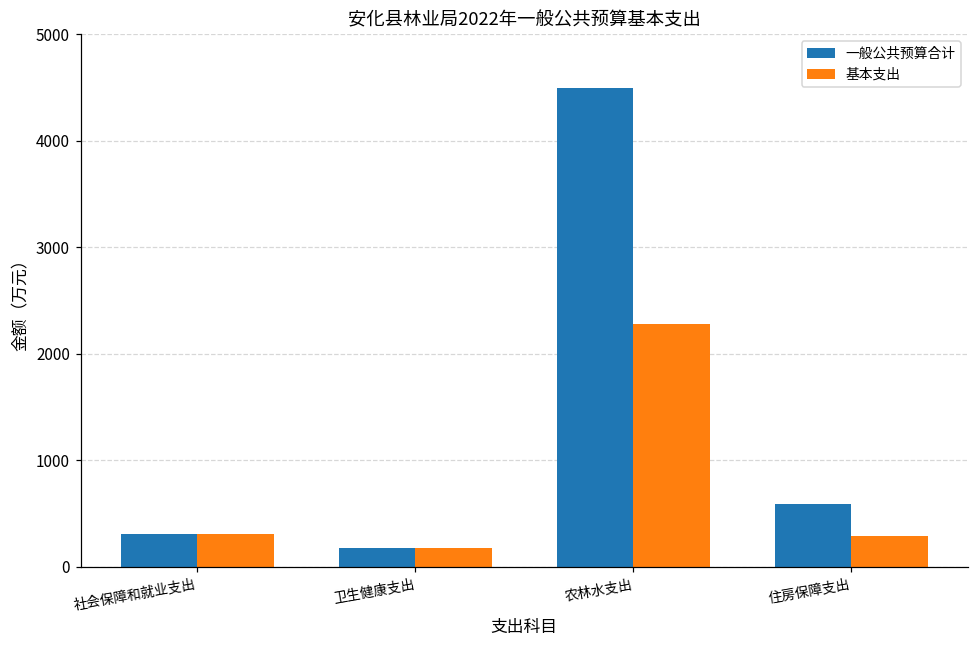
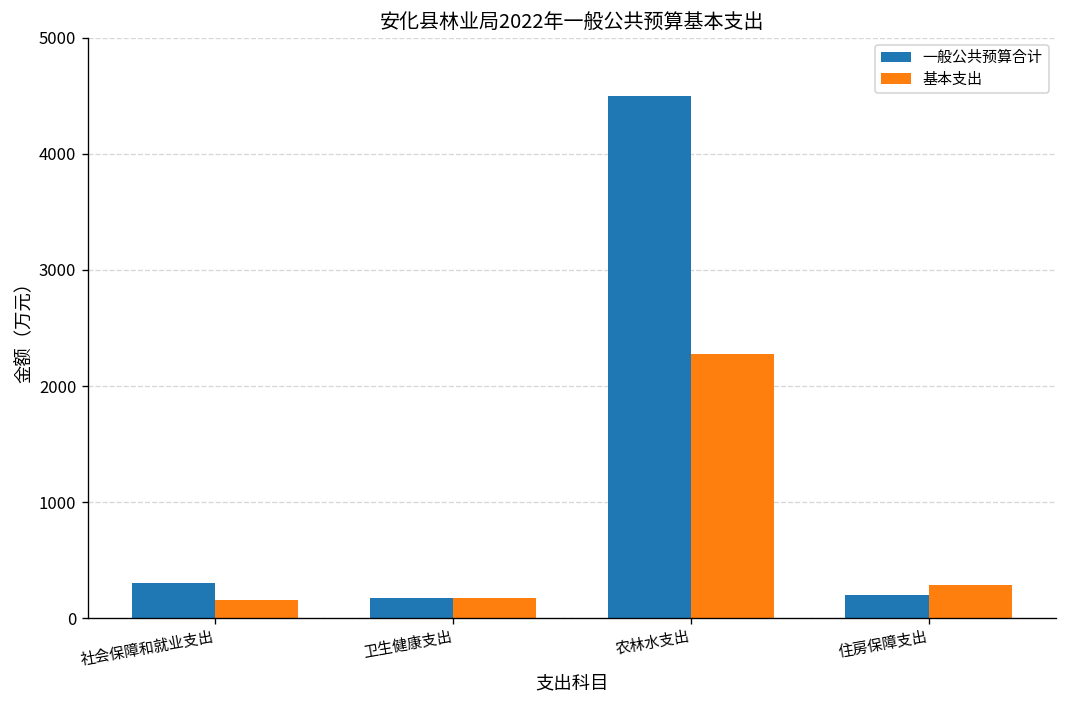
  {
    "一般公共预算合计": {
      "社会保障和就业支出": 300,
      "卫生健康支出": 200,
      "农林水支出": 4500,
-     "住房保障支出": 600
+     "住房保障支出": 200
    },
    "基本支出": {
-     "社会保障和就业支出": 300,
+     "社会保障和就业支出": 200,
      "卫生健康支出": 200,
      "农林水支出": 2300,
      "住房保障支出": 300
    }
  }
